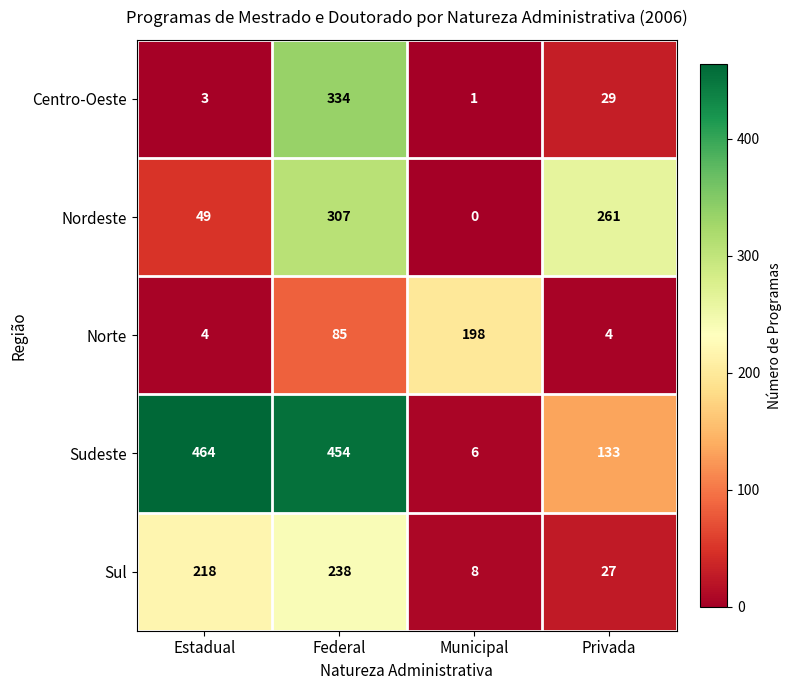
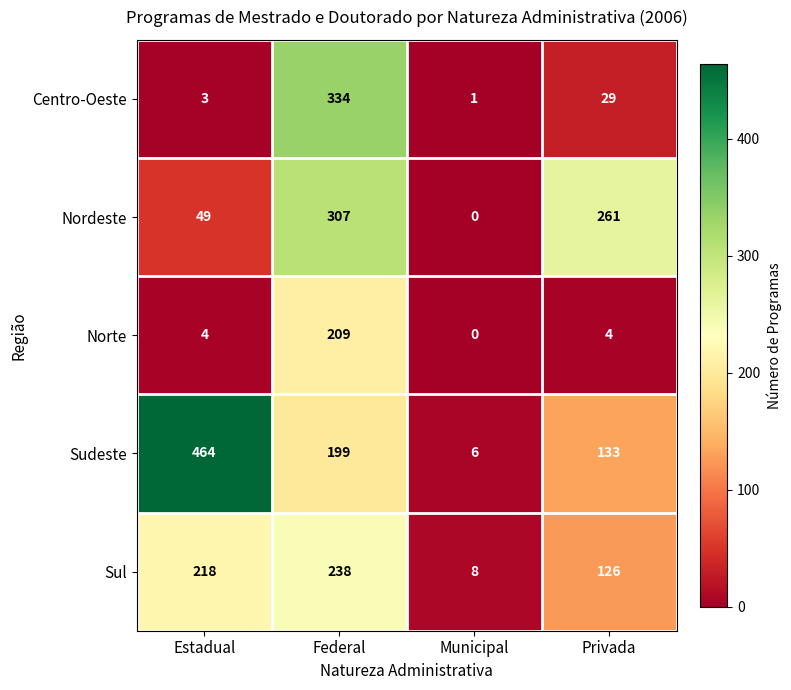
  {
    "Centro-Oeste": {
      "Estadual": 3,
      "Federal": 334,
      "Municipal": 1,
      "Privada": 29
    },
    "Nordeste": {
      "Estadual": 49,
      "Federal": 307,
      "Municipal": 0,
      "Privada": 261
    },
    "Norte": {
      "Estadual": 4,
-     "Federal": 85,
-     "Municipal": 198,
+     "Federal": 209,
+     "Municipal": 0,
      "Privada": 4
    },
    "Sudeste": {
      "Estadual": 464,
-     "Federal": 454,
+     "Federal": 199,
      "Municipal": 6,
      "Privada": 133
    },
    "Sul": {
      "Estadual": 218,
      "Federal": 238,
      "Municipal": 8,
-     "Privada": 27
+     "Privada": 126
    }
  }
